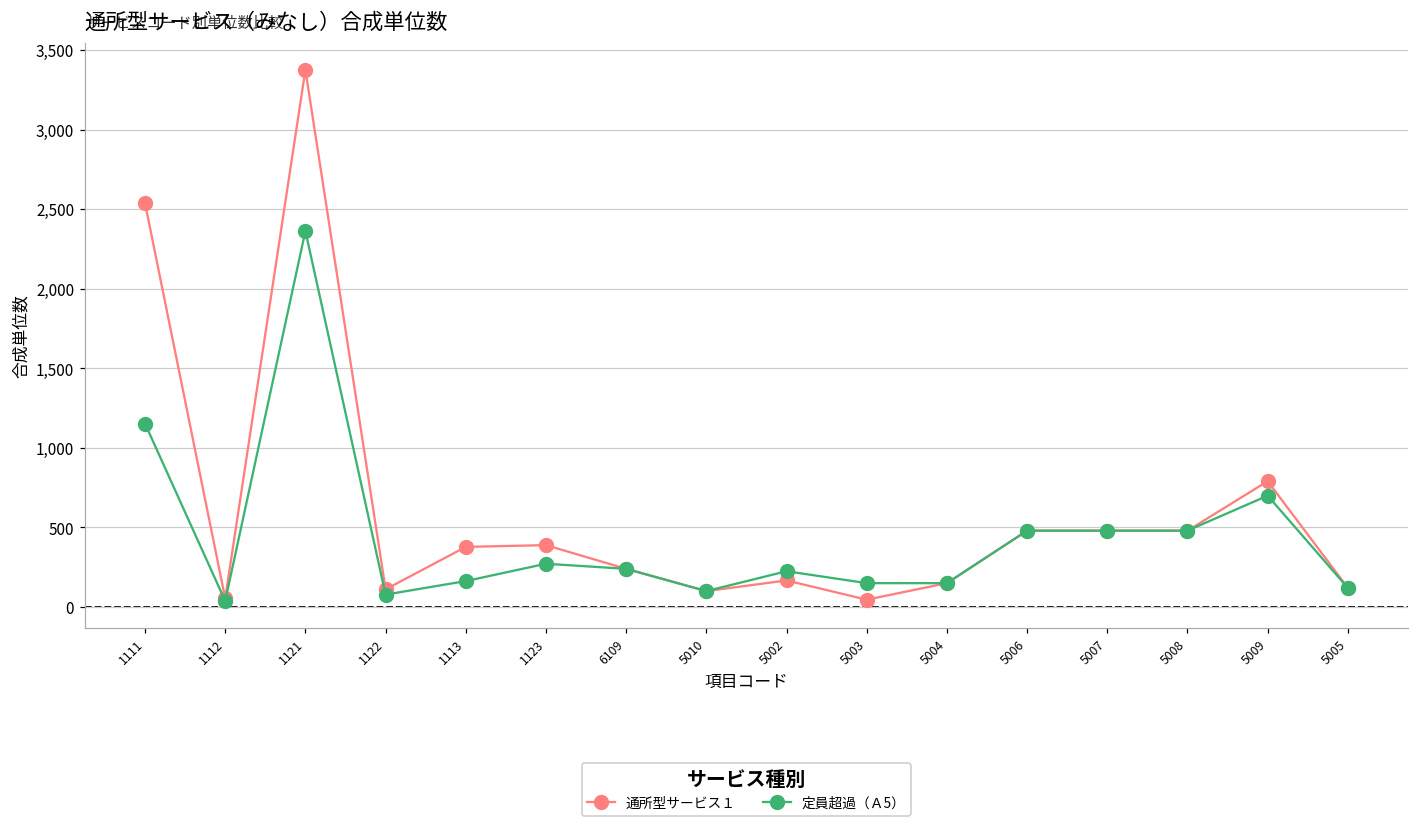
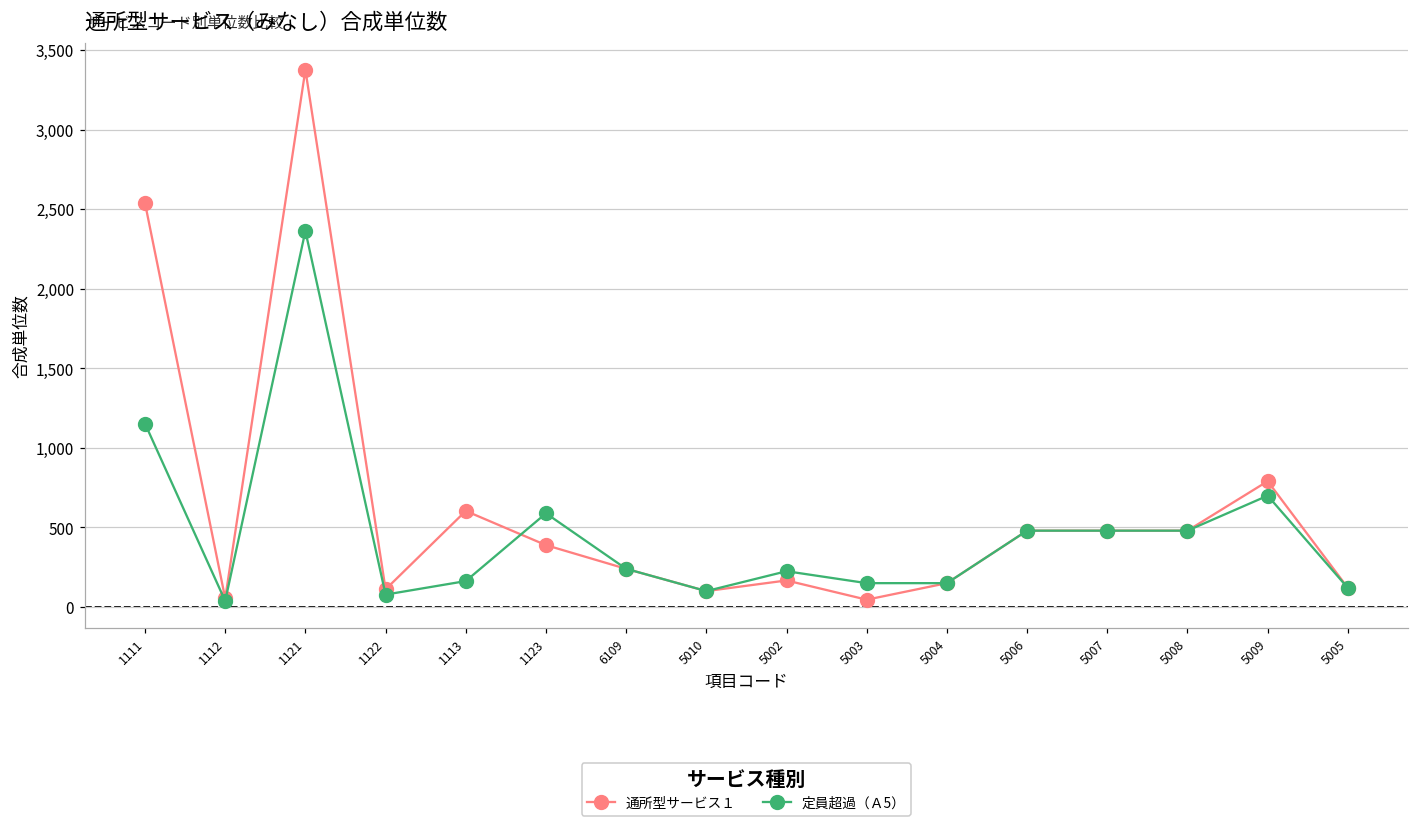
  {
    "通所型サービス１": {
      "1111": "2,540",
      "1121": "3,380",
      "1122": "110",
-     "1113": "380",
+     "1113": "600",
      "1123": "390",
      "5002": "170",
      "5003": "50",
      "5009": "790"
    },
    "定員超過（Ａ5）": {
      "1111": "1,150",
      "1121": "2,360",
      "1122": "80",
      "1113": "160",
-     "1123": "270",
+     "1123": "590",
      "5002": "230",
      "5003": "150",
      "5009": "700"
    }
  }
